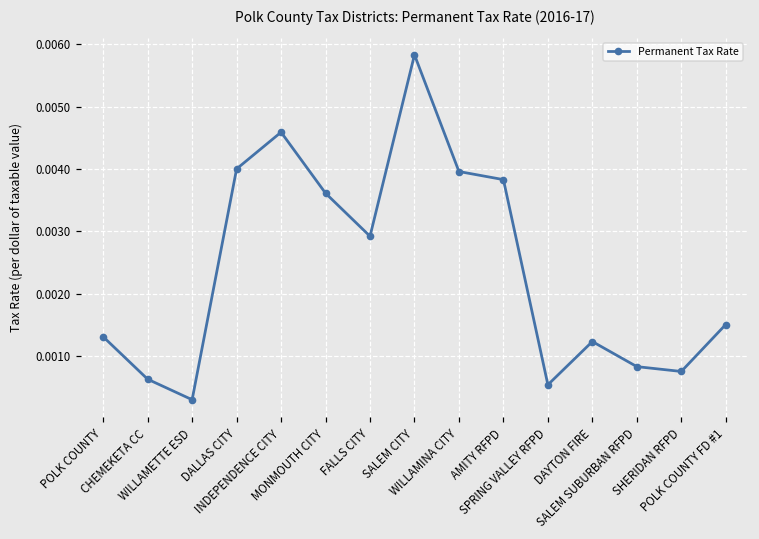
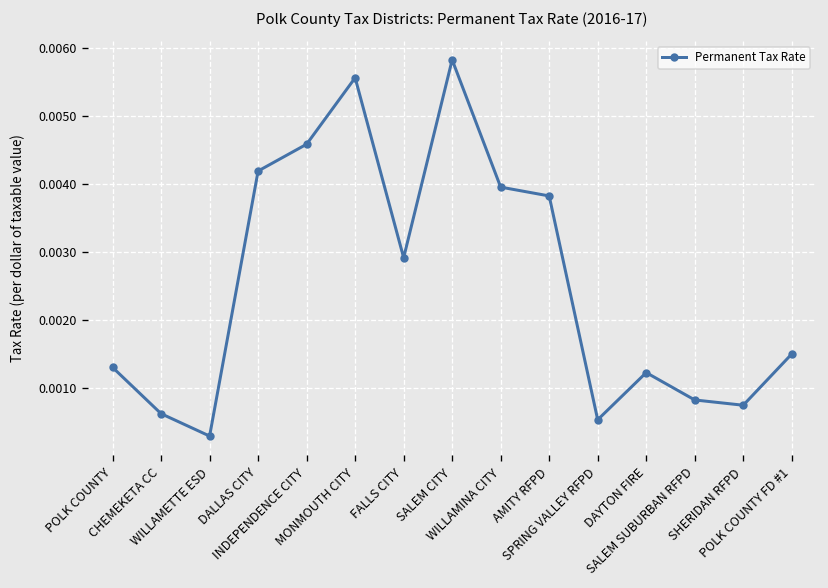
  {
    "POLK COUNTY": 0.0013,
    "CHEMEKETA CC": 0.0006,
    "WILLAMETTE ESD": 0.0003,
-   "DALLAS CITY": 0.0040,
+   "DALLAS CITY": 0.0042,
    "INDEPENDENCE CITY": 0.0046,
-   "MONMOUTH CITY": 0.0036,
+   "MONMOUTH CITY": 0.0056,
    "FALLS CITY": 0.0029,
    "SALEM CITY": 0.0058,
    "WILLAMINA CITY": 0.0040,
    "AMITY RFPD": 0.0038,
    "SPRING VALLEY RFPD": 0.0005,
    "DAYTON FIRE": 0.0012,
    "SALEM SUBURBAN RFPD": 0.0008,
    "SHERIDAN RFPD": 0.0008,
    "POLK COUNTY FD #1": 0.0015
  }
